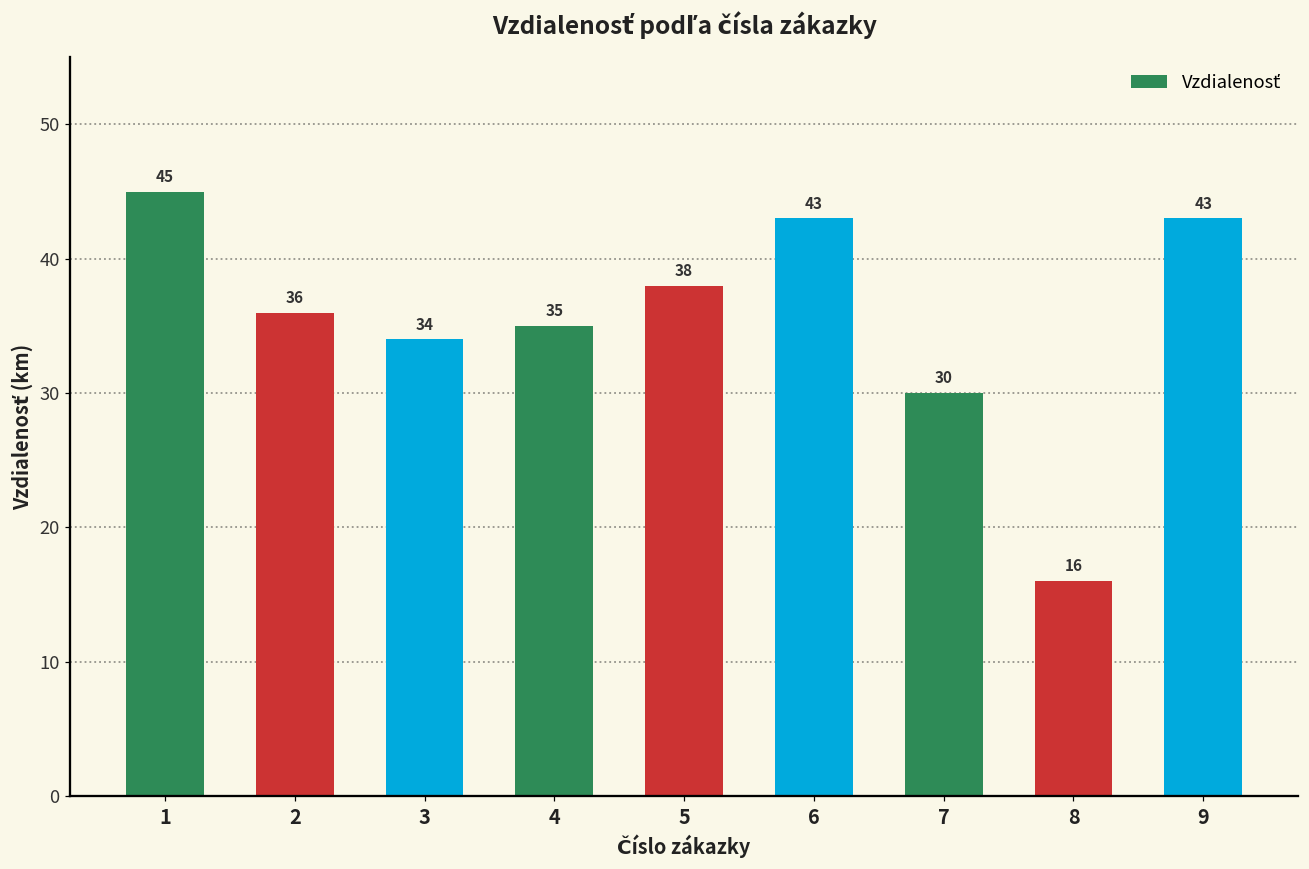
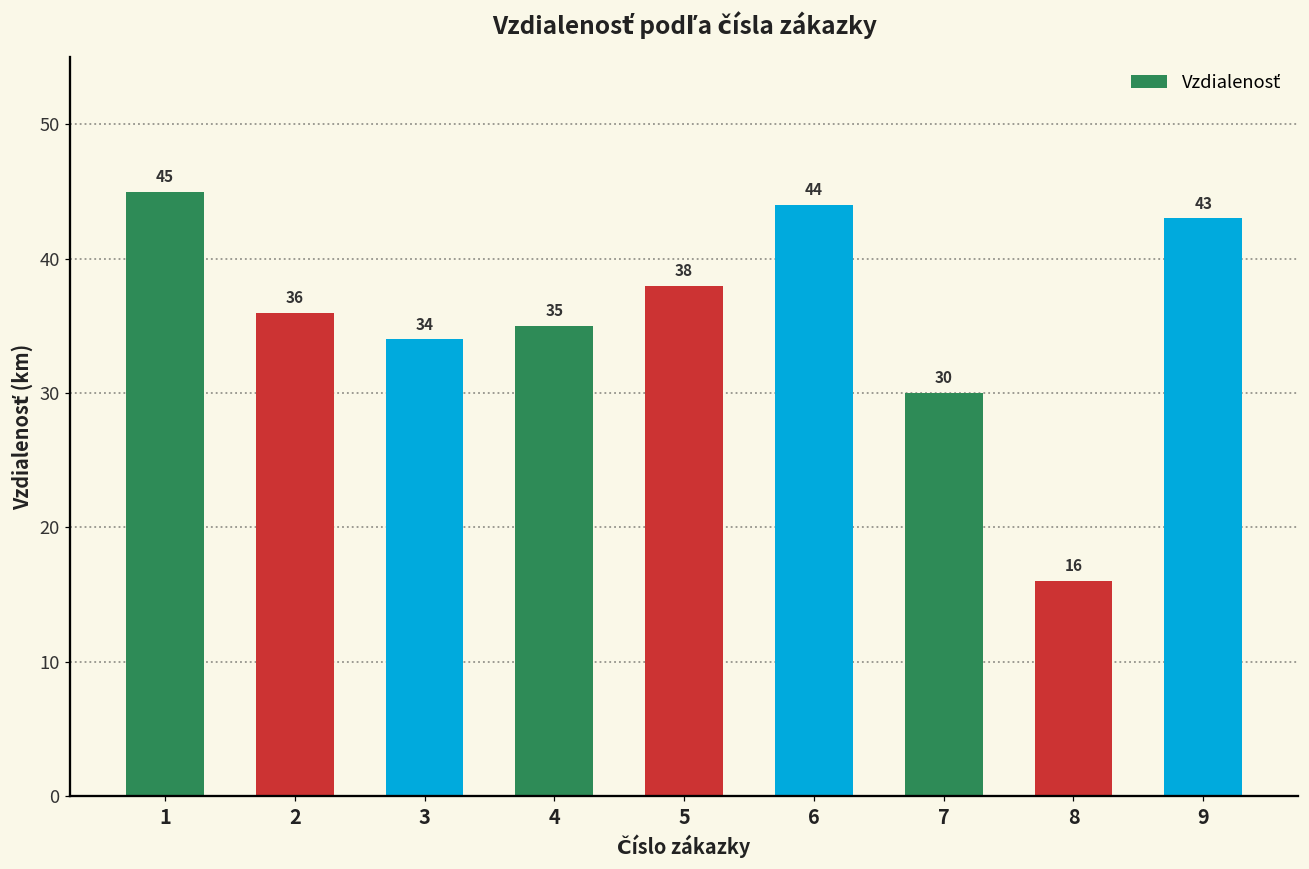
  {
    "1": 45,
    "2": 36,
    "3": 34,
    "4": 35,
    "5": 38,
-   "6": 43,
+   "6": 44,
    "7": 30,
    "8": 16,
    "9": 43
  }
